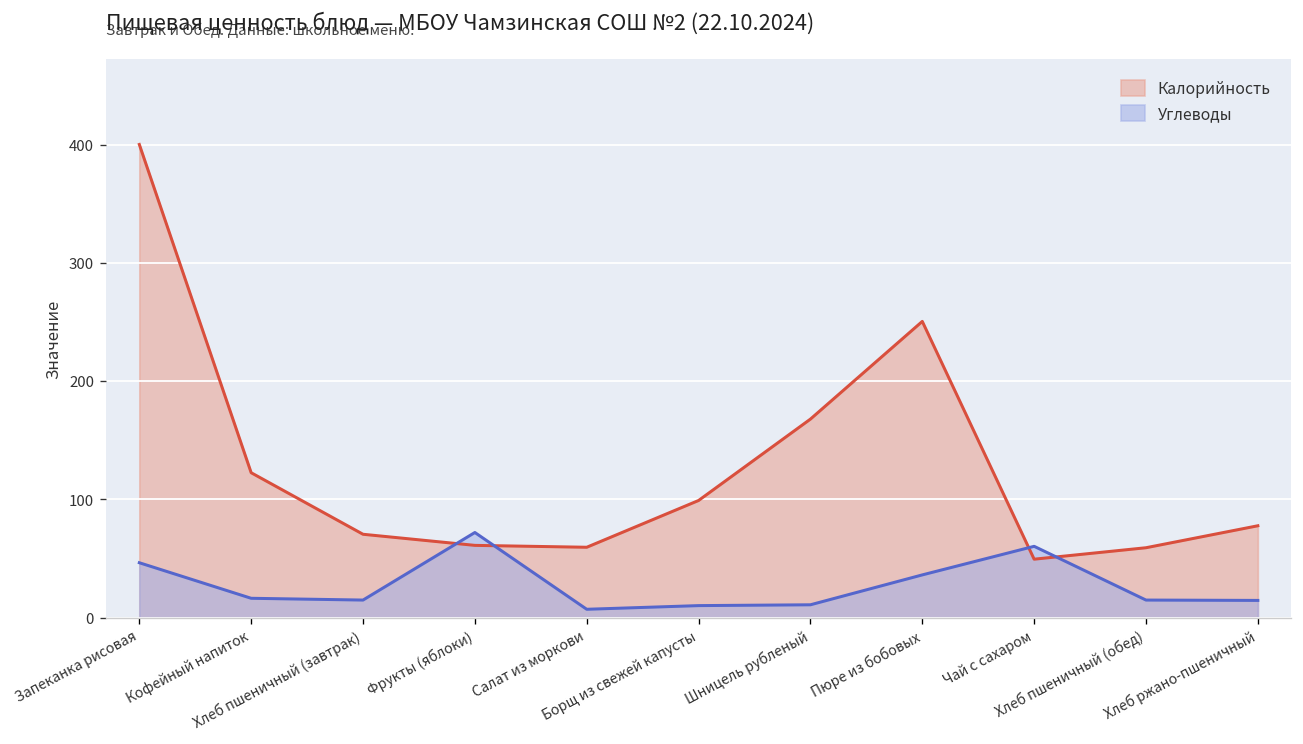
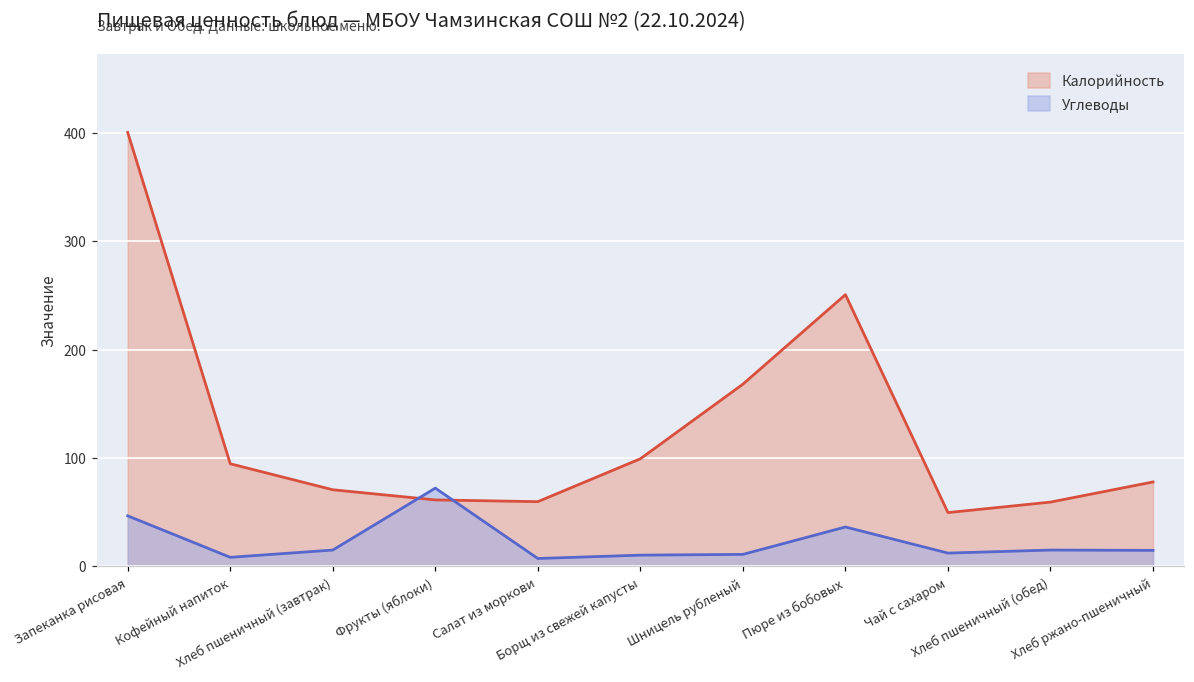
  {
    "Калорийность": {
      "Запеканка рисовая": 400,
-     "Кофейный напиток": 120,
+     "Кофейный напиток": 90,
      "Хлеб пшеничный (завтрак)": 70,
      "Фрукты (яблоки)": 60,
      "Салат из моркови": 60,
      "Борщ из свежей капусты": 100,
      "Шницель рубленый": 170,
      "Пюре из бобовых": 250,
      "Чай с сахаром": 50,
      "Хлеб пшеничный (обед)": 60,
      "Хлеб ржано-пшеничный": 80
    },
    "Углеводы": {
      "Запеканка рисовая": 50,
-     "Кофейный напиток": 20,
+     "Кофейный напиток": 10,
      "Хлеб пшеничный (завтрак)": 10,
      "Фрукты (яблоки)": 70,
      "Салат из моркови": 10,
      "Борщ из свежей капусты": 10,
      "Шницель рубленый": 10,
      "Пюре из бобовых": 40,
-     "Чай с сахаром": 60,
+     "Чай с сахаром": 10,
      "Хлеб пшеничный (обед)": 10,
      "Хлеб ржано-пшеничный": 10
    }
  }
